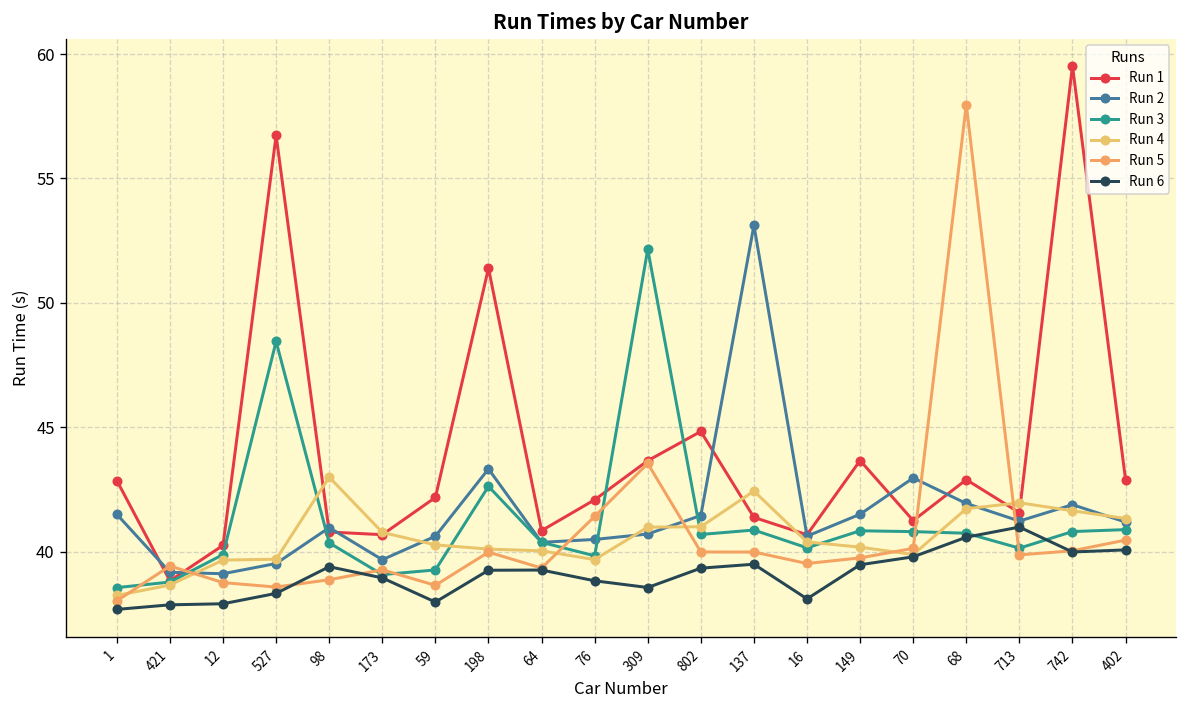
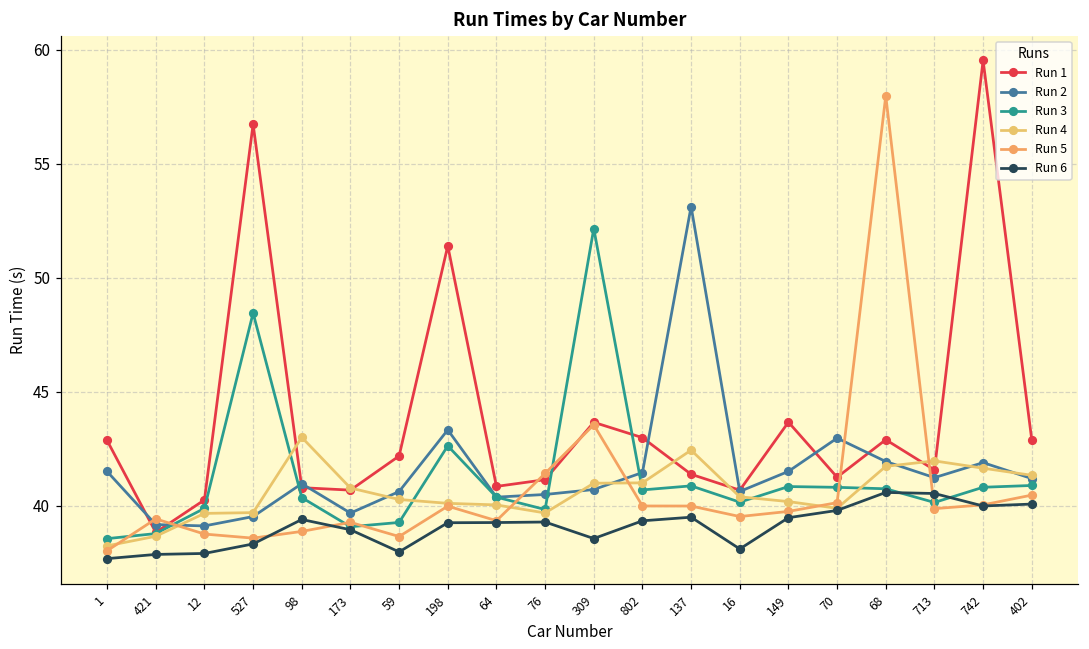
  {
    "Run 1": {
      "1": 42.9,
      "12": 40.3,
      "527": 56.7,
      "98": 40.8,
      "59": 42.2,
      "198": 51.4,
      "64": 40.8,
-     "76": 42.1,
-     "802": 44.8,
+     "76": 41.1,
+     "802": 43.0,
      "137": 41.4,
      "149": 43.7,
      "70": 41.2,
      "68": 42.9,
      "713": 41.6,
      "742": 59.5,
      "402": 42.9
    },
    "Run 6": {
      "1": 37.7,
      "421": 37.9,
      "12": 37.9,
      "527": 38.3,
      "98": 39.4,
      "173": 38.9,
      "59": 38.0,
      "198": 39.3,
-     "76": 38.8,
+     "76": 39.3,
      "309": 38.6,
      "802": 39.3,
      "137": 39.5,
      "16": 38.1,
      "149": 39.5,
      "68": 40.6,
-     "713": 41.0,
+     "713": 40.5,
      "402": 40.1
    }
  }
